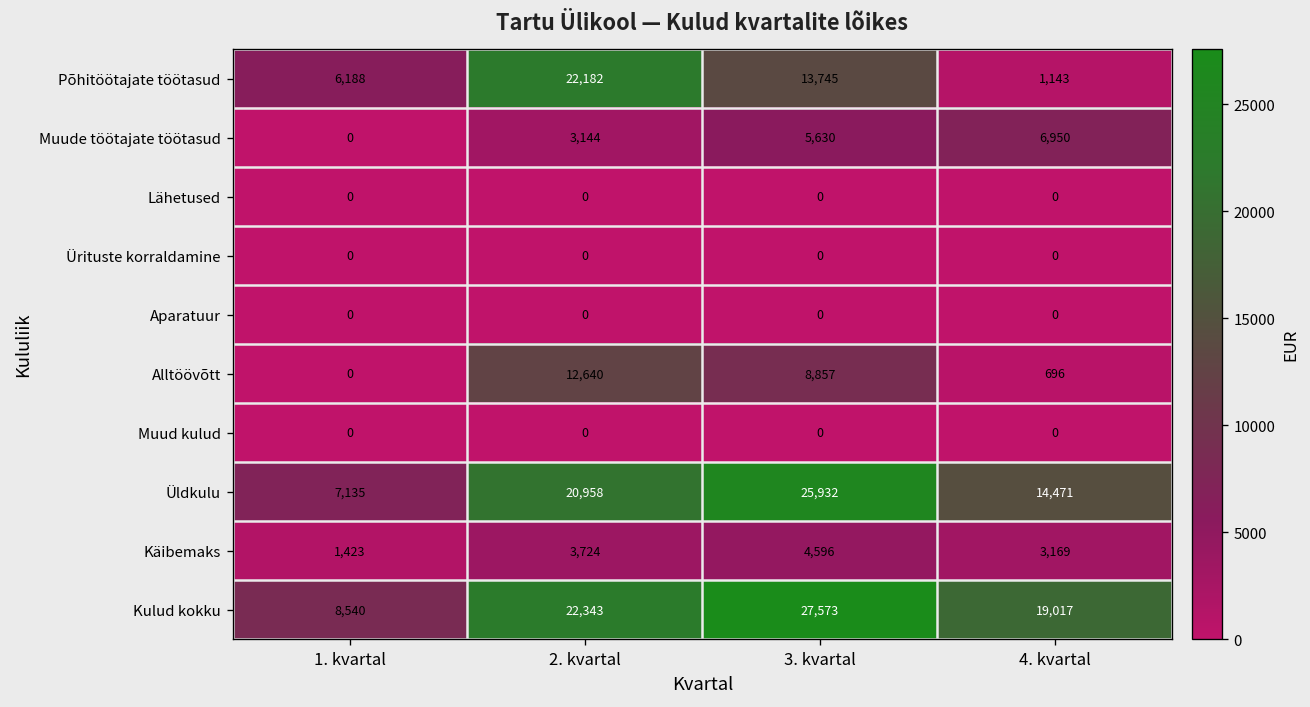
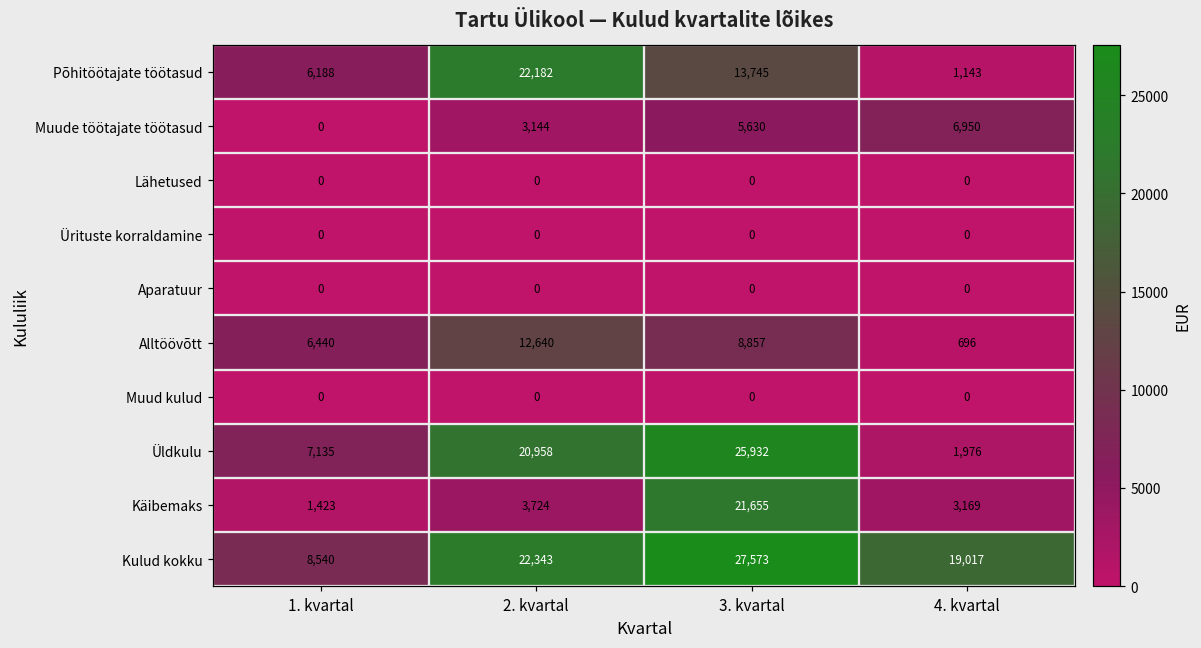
  {
    "Põhitöötajate töötasud": {
      "1. kvartal": "6,188",
      "2. kvartal": "22,182",
      "3. kvartal": "13,745",
      "4. kvartal": "1,143"
    },
    "Muude töötajate töötasud": {
      "1. kvartal": "0",
      "2. kvartal": "3,144",
      "3. kvartal": "5,630",
      "4. kvartal": "6,950"
    },
    "Lähetused": {
      "1. kvartal": "0",
      "2. kvartal": "0",
      "3. kvartal": "0",
      "4. kvartal": "0"
    },
    "Ürituste korraldamine": {
      "1. kvartal": "0",
      "2. kvartal": "0",
      "3. kvartal": "0",
      "4. kvartal": "0"
    },
    "Aparatuur": {
      "1. kvartal": "0",
      "2. kvartal": "0",
      "3. kvartal": "0",
      "4. kvartal": "0"
    },
    "Alltöövõtt": {
-     "1. kvartal": "0",
+     "1. kvartal": "6,440",
      "2. kvartal": "12,640",
      "3. kvartal": "8,857",
      "4. kvartal": "696"
    },
    "Muud kulud": {
      "1. kvartal": "0",
      "2. kvartal": "0",
      "3. kvartal": "0",
      "4. kvartal": "0"
    },
    "Üldkulu": {
      "1. kvartal": "7,135",
      "2. kvartal": "20,958",
      "3. kvartal": "25,932",
-     "4. kvartal": "14,471"
+     "4. kvartal": "1,976"
    },
    "Käibemaks": {
      "1. kvartal": "1,423",
      "2. kvartal": "3,724",
-     "3. kvartal": "4,596",
+     "3. kvartal": "21,655",
      "4. kvartal": "3,169"
    },
    "Kulud kokku": {
      "1. kvartal": "8,540",
      "2. kvartal": "22,343",
      "3. kvartal": "27,573",
      "4. kvartal": "19,017"
    }
  }
